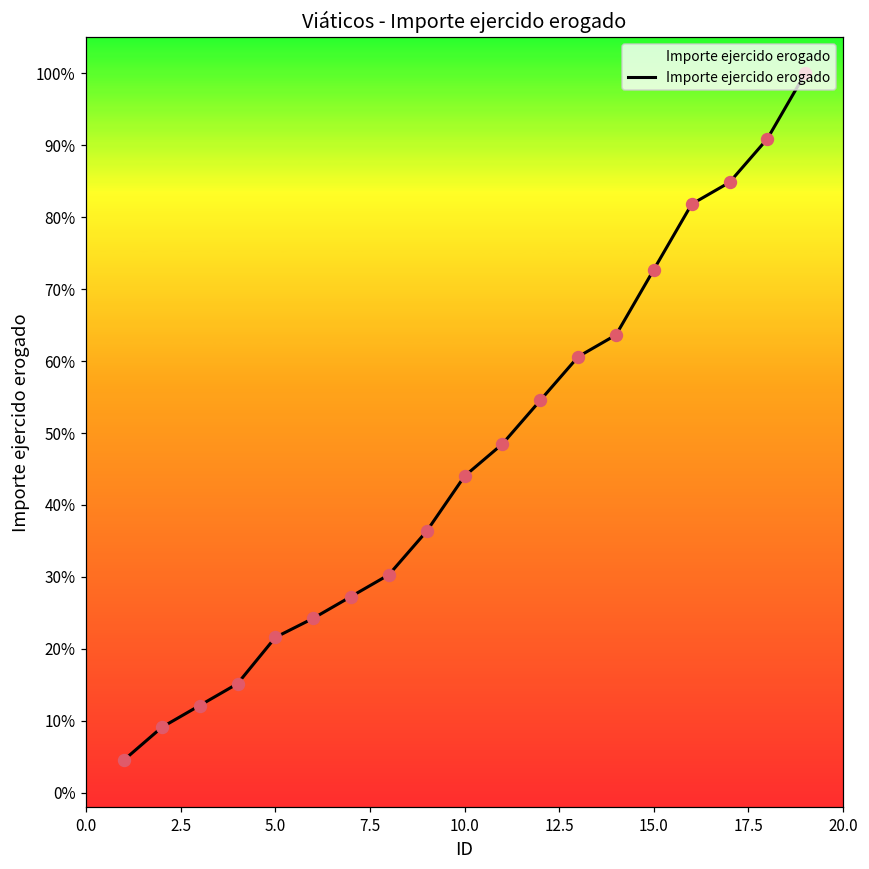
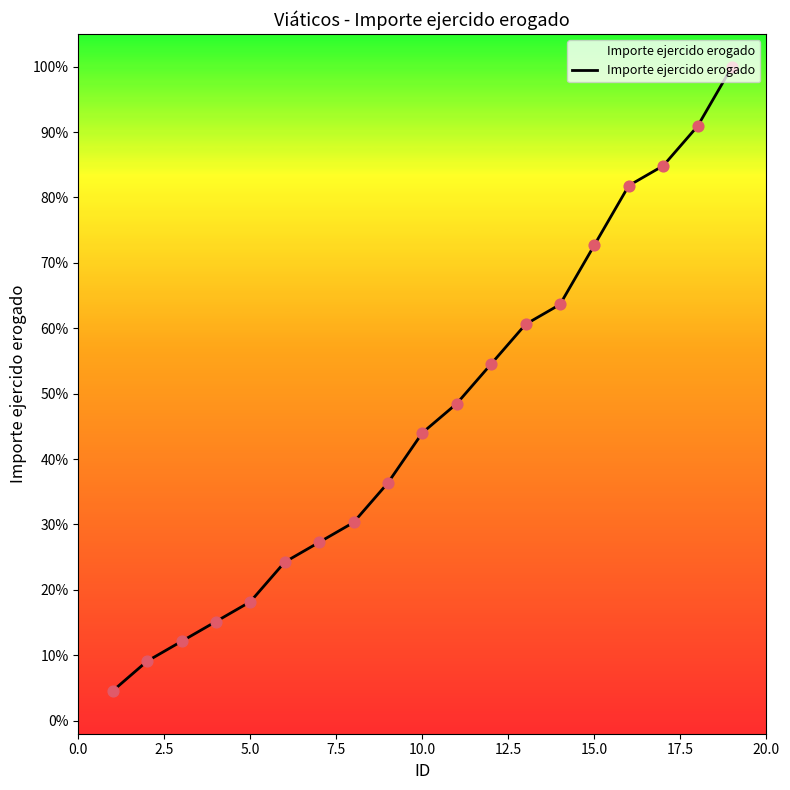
  {
-   "5.0": "22%",
+   "5.0": "18%",
    "10.0": "44%",
    "15.0": "73%"
  }
